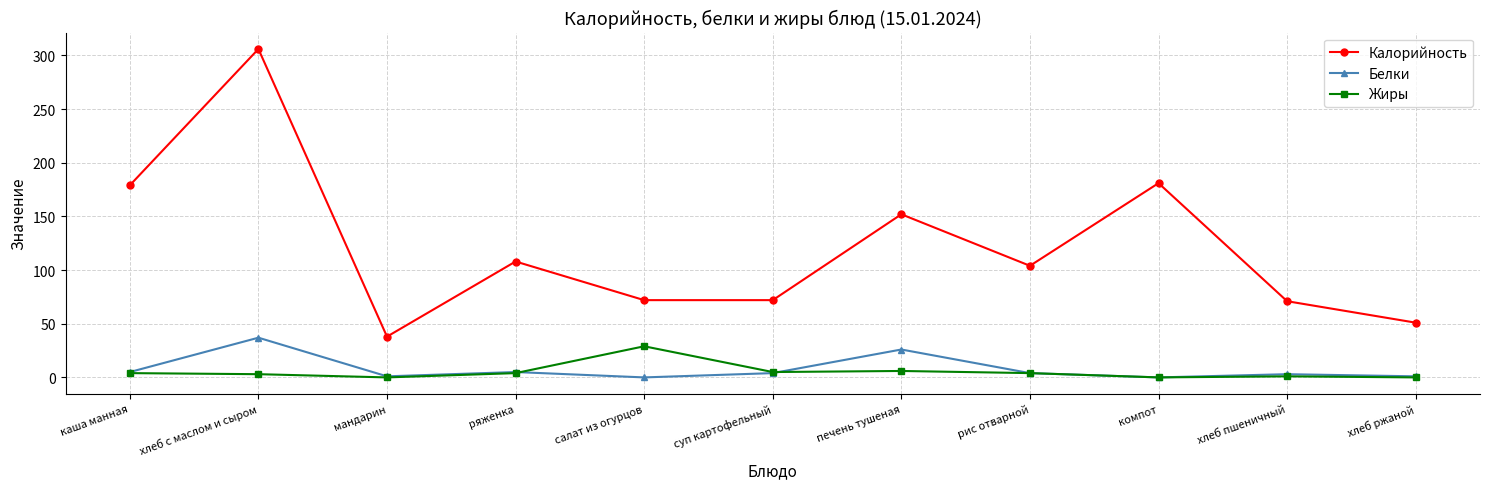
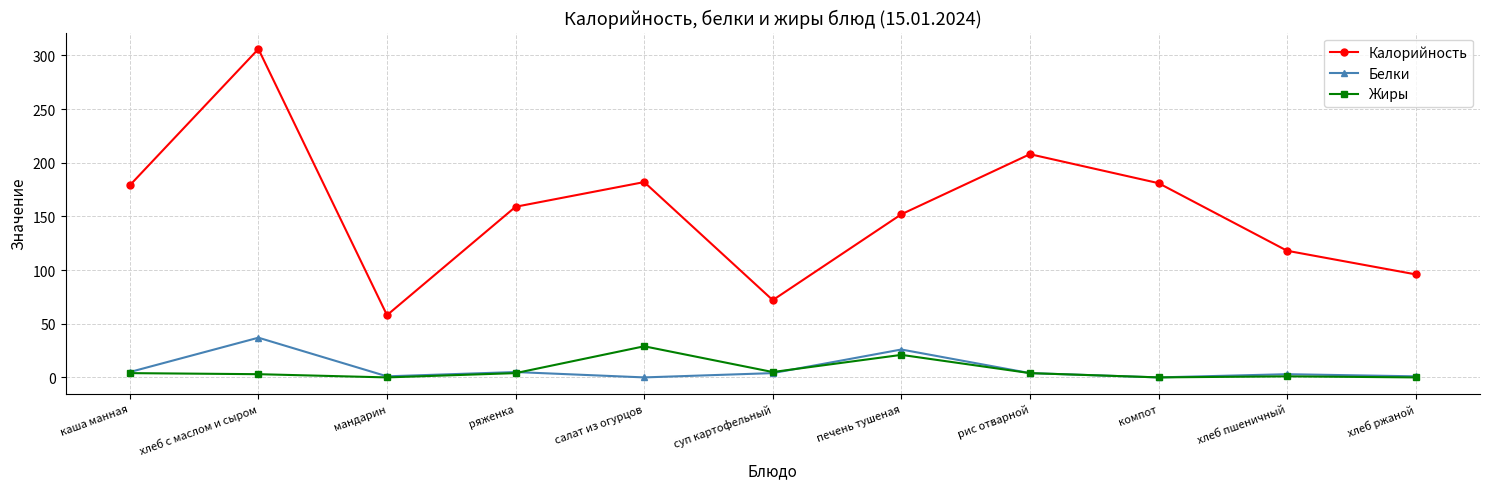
  {
    "Калорийность": {
      "каша манная": 179,
      "хлеб с маслом и сыром": 306,
-     "мандарин": 38,
-     "ряженка": 108,
-     "салат из огурцов": 72,
+     "мандарин": 58,
+     "ряженка": 159,
+     "салат из огурцов": 182,
      "суп картофельный": 72,
      "печень тушеная": 152,
-     "рис отварной": 104,
+     "рис отварной": 208,
      "компот": 181,
-     "хлеб пшеничный": 71,
-     "хлеб ржаной": 51
+     "хлеб пшеничный": 118,
+     "хлеб ржаной": 96
    },
    "Белки": {
      "хлеб с маслом и сыром": 37,
      "салат из огурцов": 0,
      "печень тушеная": 26
    },
    "Жиры": {
      "хлеб с маслом и сыром": 3,
      "салат из огурцов": 29,
-     "печень тушеная": 6
+     "печень тушеная": 21
    }
  }
